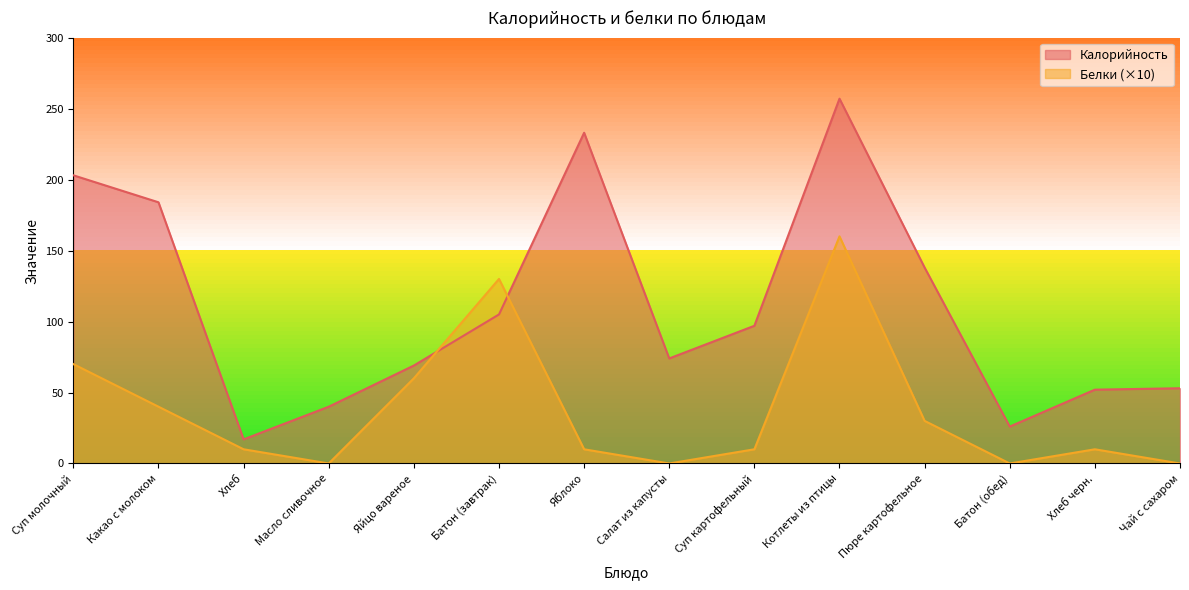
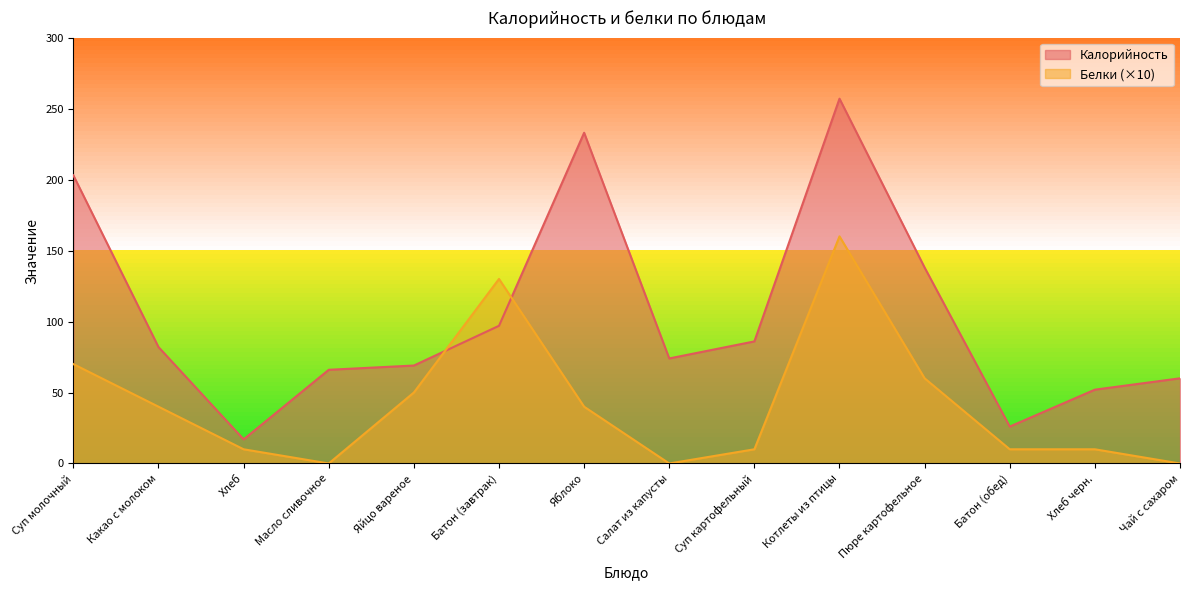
  {
    "Калорийность": {
      "Суп молочный": 203,
-     "Какао с молоком": 184,
+     "Какао с молоком": 82,
      "Хлеб": 17,
-     "Масло сливочное": 40,
+     "Масло сливочное": 66,
      "Яйцо вареное": 69,
-     "Батон (завтрак)": 105,
+     "Батон (завтрак)": 97,
      "Яблоко": 233,
      "Салат из капусты": 74,
-     "Суп картофельный": 97,
+     "Суп картофельный": 86,
      "Котлеты из птицы": 257,
      "Пюре картофельное": 138,
      "Батон (обед)": 26,
      "Хлеб черн.": 52,
-     "Чай с сахаром": 53
+     "Чай с сахаром": 60
    },
    "Белки (×10)": {
      "Суп молочный": 70,
      "Какао с молоком": 40,
      "Хлеб": 10,
      "Масло сливочное": 0,
-     "Яйцо вареное": 60,
+     "Яйцо вареное": 50,
      "Батон (завтрак)": 130,
-     "Яблоко": 10,
+     "Яблоко": 40,
      "Салат из капусты": 0,
      "Суп картофельный": 10,
      "Котлеты из птицы": 160,
-     "Пюре картофельное": 30,
-     "Батон (обед)": 0,
+     "Пюре картофельное": 60,
+     "Батон (обед)": 10,
      "Хлеб черн.": 10,
      "Чай с сахаром": 0
    }
  }
